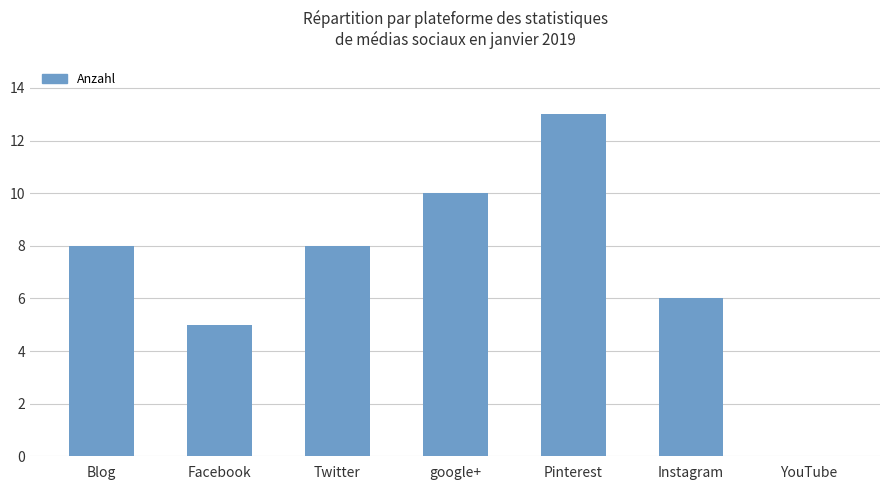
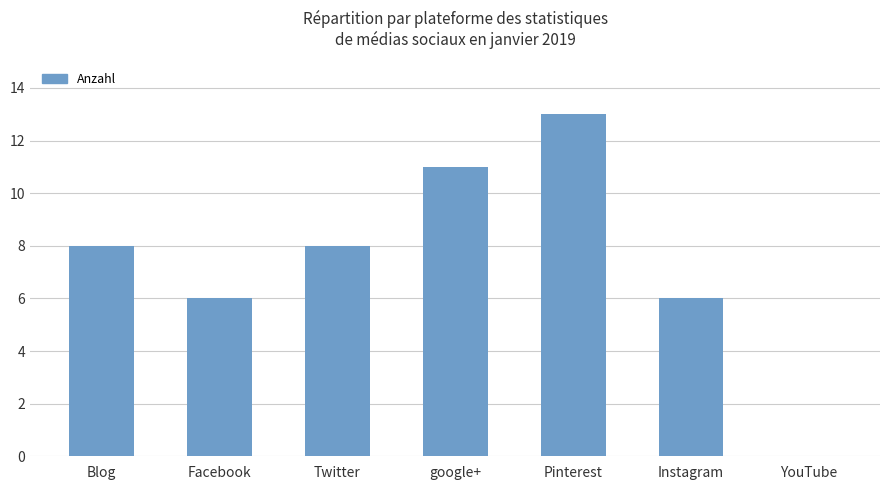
  {
    "Blog": 8,
-   "Facebook": 5,
+   "Facebook": 6,
    "Twitter": 8,
-   "google+": 10,
+   "google+": 11,
    "Pinterest": 13,
    "Instagram": 6,
    "YouTube": 0
  }
